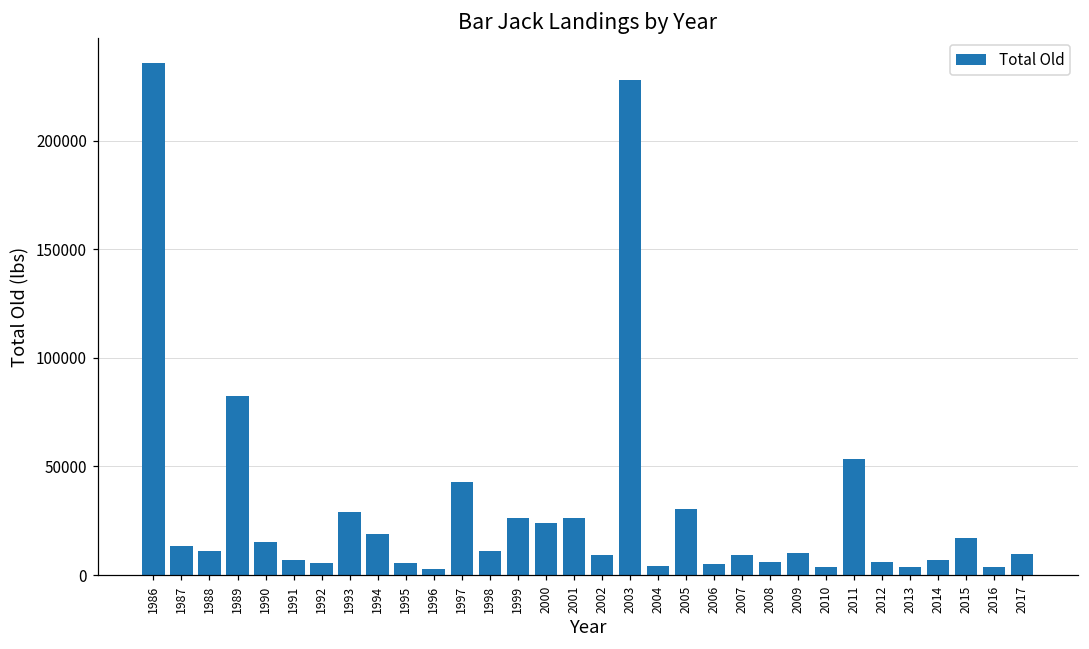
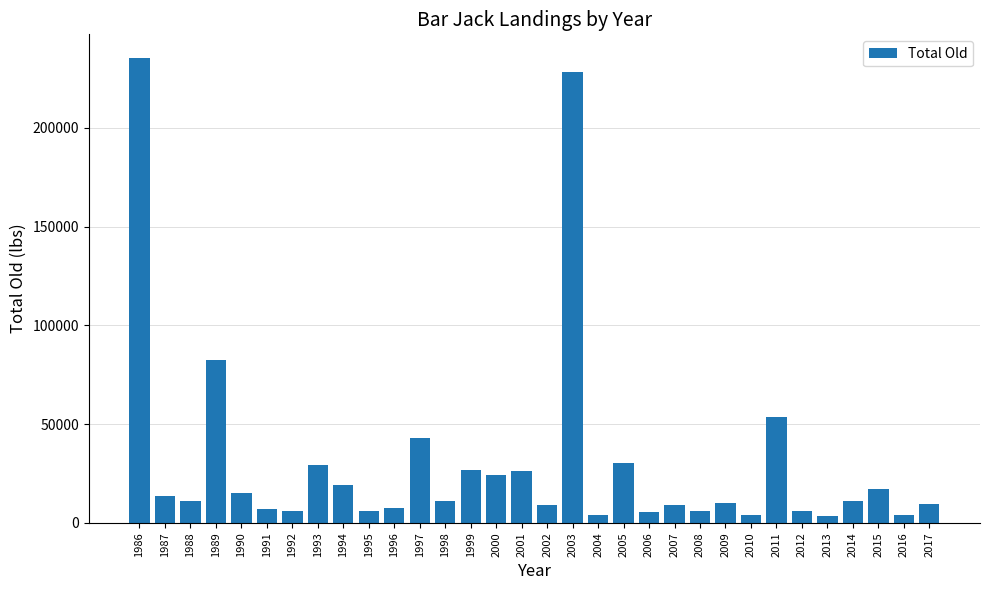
  {
    "1986": 236000,
    "1987": 13000,
    "1988": 11000,
    "1989": 82000,
    "1990": 15000,
    "1991": 7000,
    "1992": 6000,
    "1993": 29000,
    "1994": 19000,
    "1995": 6000,
-   "1996": 3000,
+   "1996": 7000,
    "1997": 43000,
    "1998": 11000,
    "1999": 27000,
    "2000": 24000,
    "2001": 26000,
    "2002": 9000,
    "2003": 228000,
    "2004": 4000,
    "2005": 30000,
    "2006": 5000,
    "2007": 9000,
    "2008": 6000,
    "2009": 10000,
    "2010": 4000,
    "2011": 53000,
    "2012": 6000,
    "2013": 4000,
-   "2014": 7000,
+   "2014": 11000,
    "2015": 17000,
    "2016": 4000,
    "2017": 10000
  }
